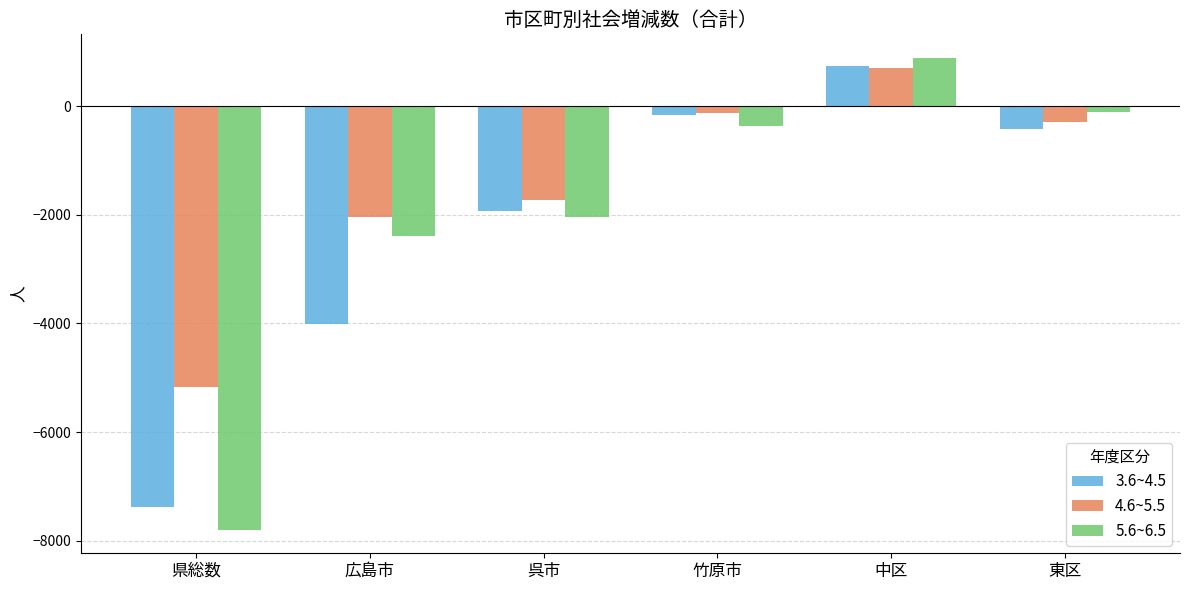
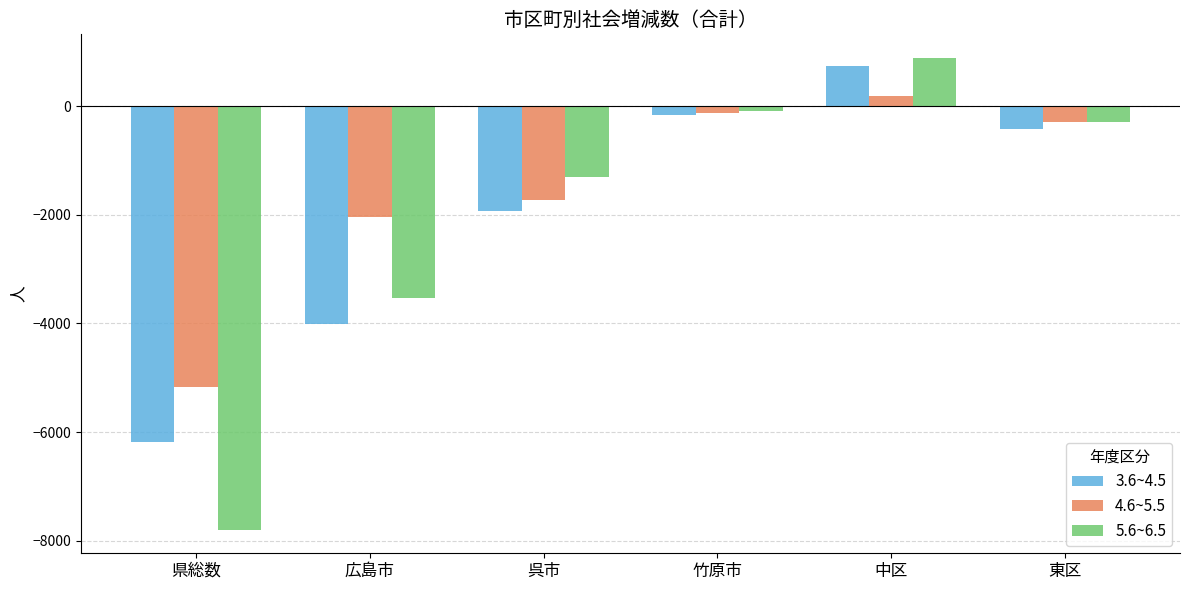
  {
    "3.6~4.5": {
-     "県総数": -7400,
+     "県総数": -6200,
      "広島市": -4000,
      "呉市": -1900,
      "竹原市": -200,
      "中区": 700,
      "東区": -400
    },
    "4.6~5.5": {
      "県総数": -5200,
      "広島市": -2000,
      "呉市": -1700,
      "竹原市": -100,
-     "中区": 700,
+     "中区": 200,
      "東区": -300
    },
    "5.6~6.5": {
      "県総数": -7800,
-     "広島市": -2400,
-     "呉市": -2000,
-     "竹原市": -400,
+     "広島市": -3500,
+     "呉市": -1300,
+     "竹原市": -100,
      "中区": 900,
-     "東区": -100
+     "東区": -300
    }
  }
